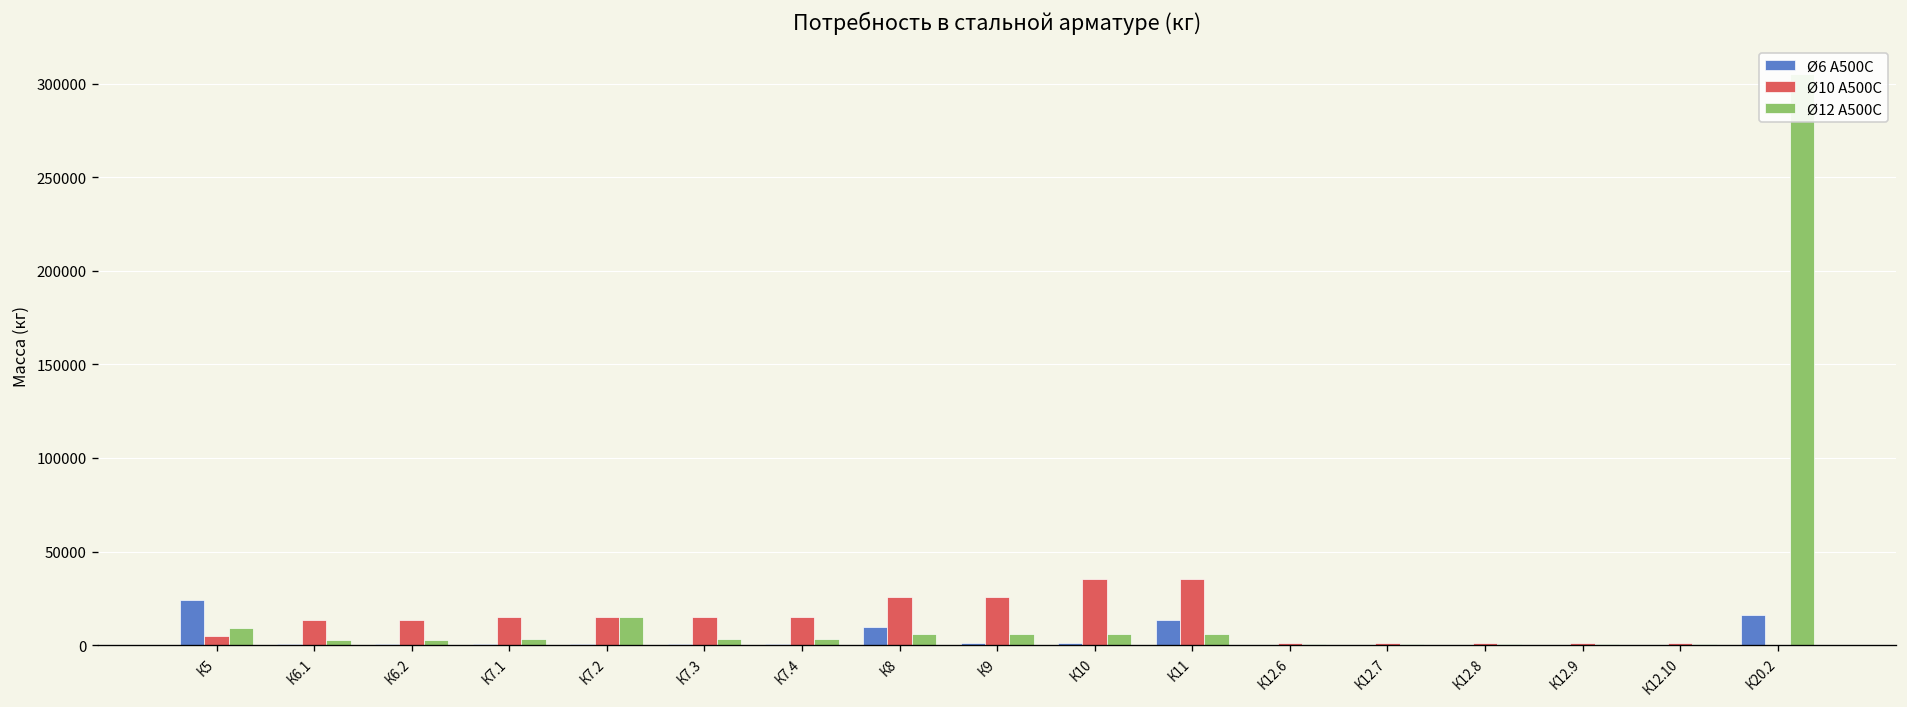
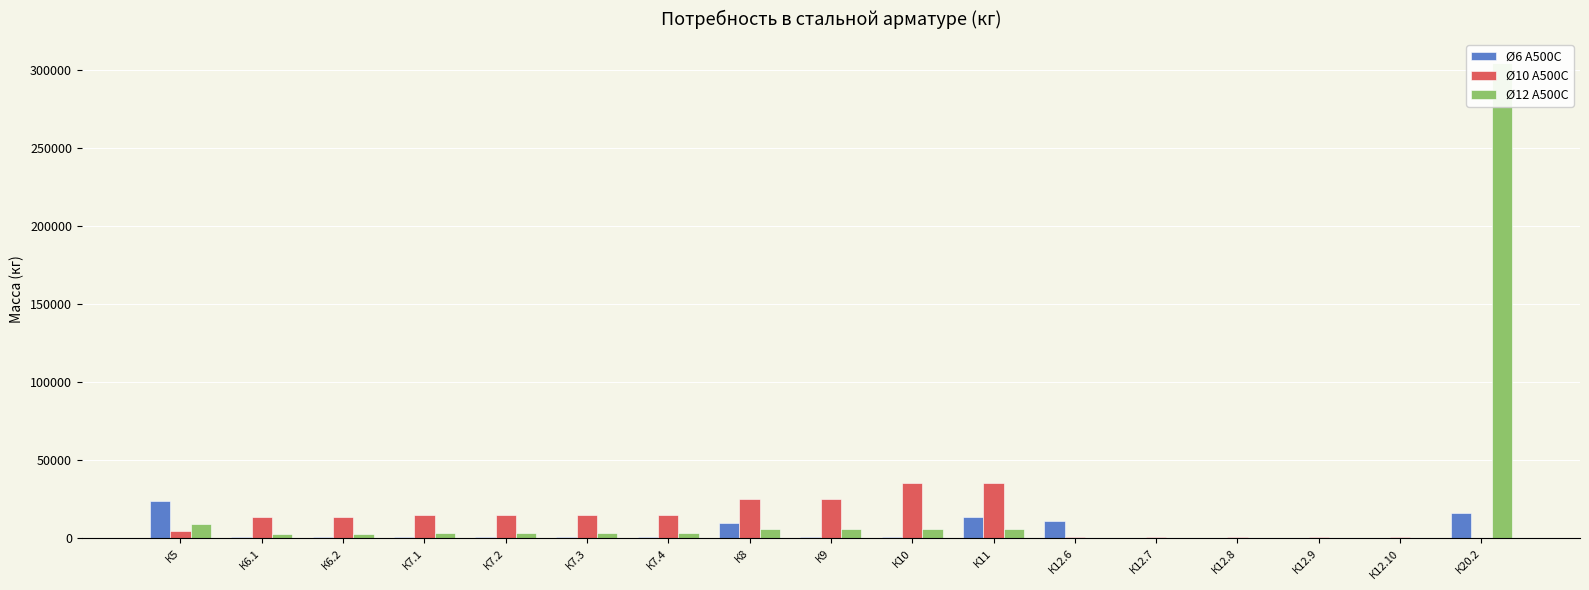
  {
    "Ø6 А500С": {
      "К5": 24000,
      "К8": 10000,
      "К11": 14000,
-     "К12.6": 0,
+     "К12.6": 11000,
      "К20.2": 16000
    },
    "Ø10 А500С": {
      "К5": 5000,
      "К6.1": 14000,
      "К6.2": 14000,
      "К7.1": 15000,
      "К7.2": 15000,
      "К7.3": 15000,
      "К7.4": 15000,
      "К8": 26000,
      "К9": 26000,
      "К10": 35000,
      "К11": 35000,
      "К20.2": 0
    },
    "Ø12 А500С": {
      "К5": 9000,
      "К6.1": 3000,
      "К6.2": 3000,
      "К7.1": 4000,
-     "К7.2": 15000,
+     "К7.2": 4000,
      "К7.3": 4000,
      "К7.4": 4000,
      "К8": 6000,
      "К9": 6000,
      "К10": 6000,
      "К11": 6000
    }
  }
